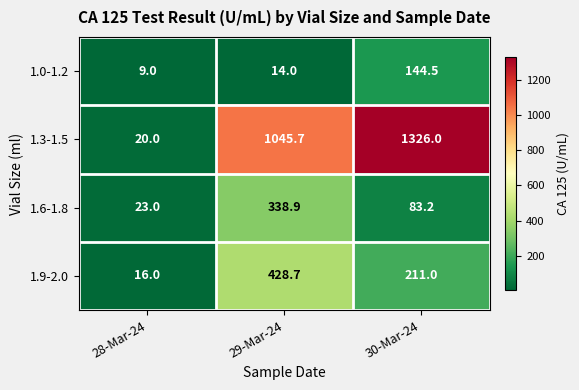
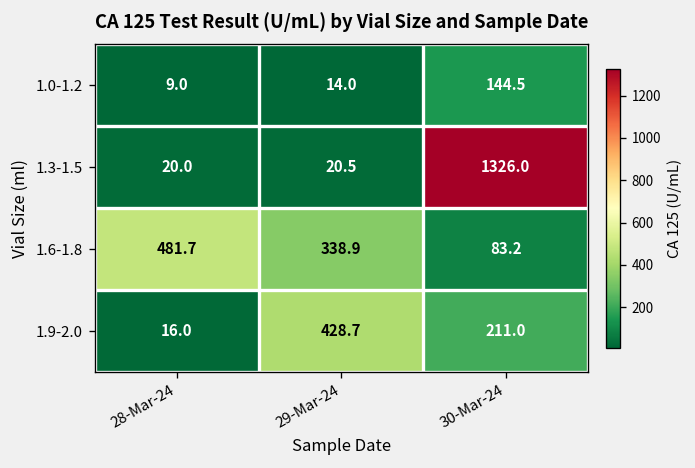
  {
    "1.0-1.2": {
      "28-Mar-24": 9.0,
      "29-Mar-24": 14.0,
      "30-Mar-24": 144.5
    },
    "1.3-1.5": {
      "28-Mar-24": 20.0,
-     "29-Mar-24": 1045.7,
+     "29-Mar-24": 20.5,
      "30-Mar-24": 1326.0
    },
    "1.6-1.8": {
-     "28-Mar-24": 23.0,
+     "28-Mar-24": 481.7,
      "29-Mar-24": 338.9,
      "30-Mar-24": 83.2
    },
    "1.9-2.0": {
      "28-Mar-24": 16.0,
      "29-Mar-24": 428.7,
      "30-Mar-24": 211.0
    }
  }
